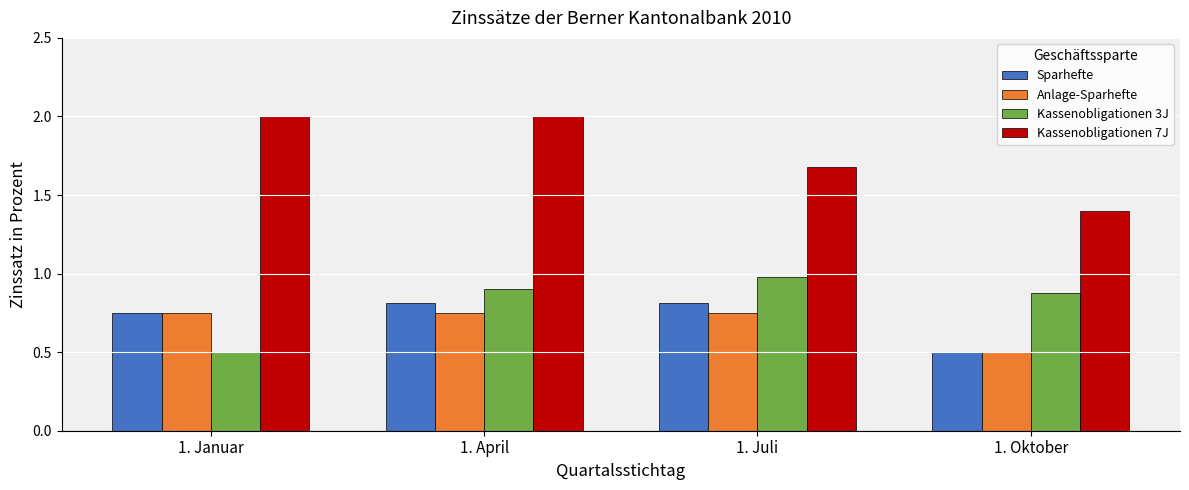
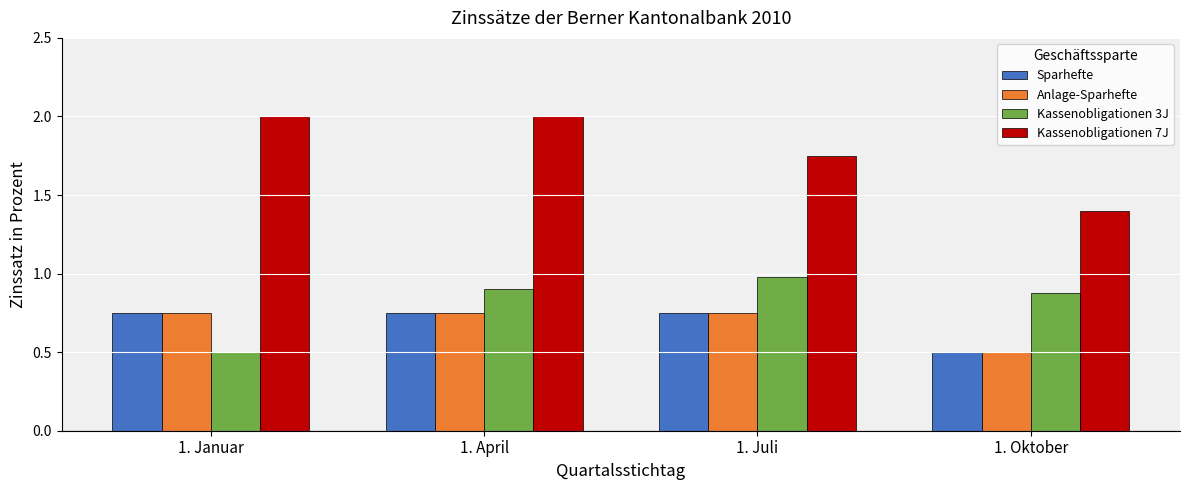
  {
    "Sparhefte": {
      "1. Januar": 0.75,
-     "1. April": 0.81,
-     "1. Juli": 0.81,
+     "1. April": 0.75,
+     "1. Juli": 0.75,
      "1. Oktober": 0.50
    },
    "Anlage-Sparhefte": {
      "1. Januar": 0.75,
      "1. April": 0.75,
      "1. Juli": 0.75,
      "1. Oktober": 0.50
    },
    "Kassenobligationen 3J": {
      "1. Januar": 0.50,
      "1. April": 0.90,
      "1. Juli": 0.98,
      "1. Oktober": 0.88
    },
    "Kassenobligationen 7J": {
      "1. Januar": 2.00,
      "1. April": 2.00,
-     "1. Juli": 1.68,
+     "1. Juli": 1.75,
      "1. Oktober": 1.40
    }
  }
